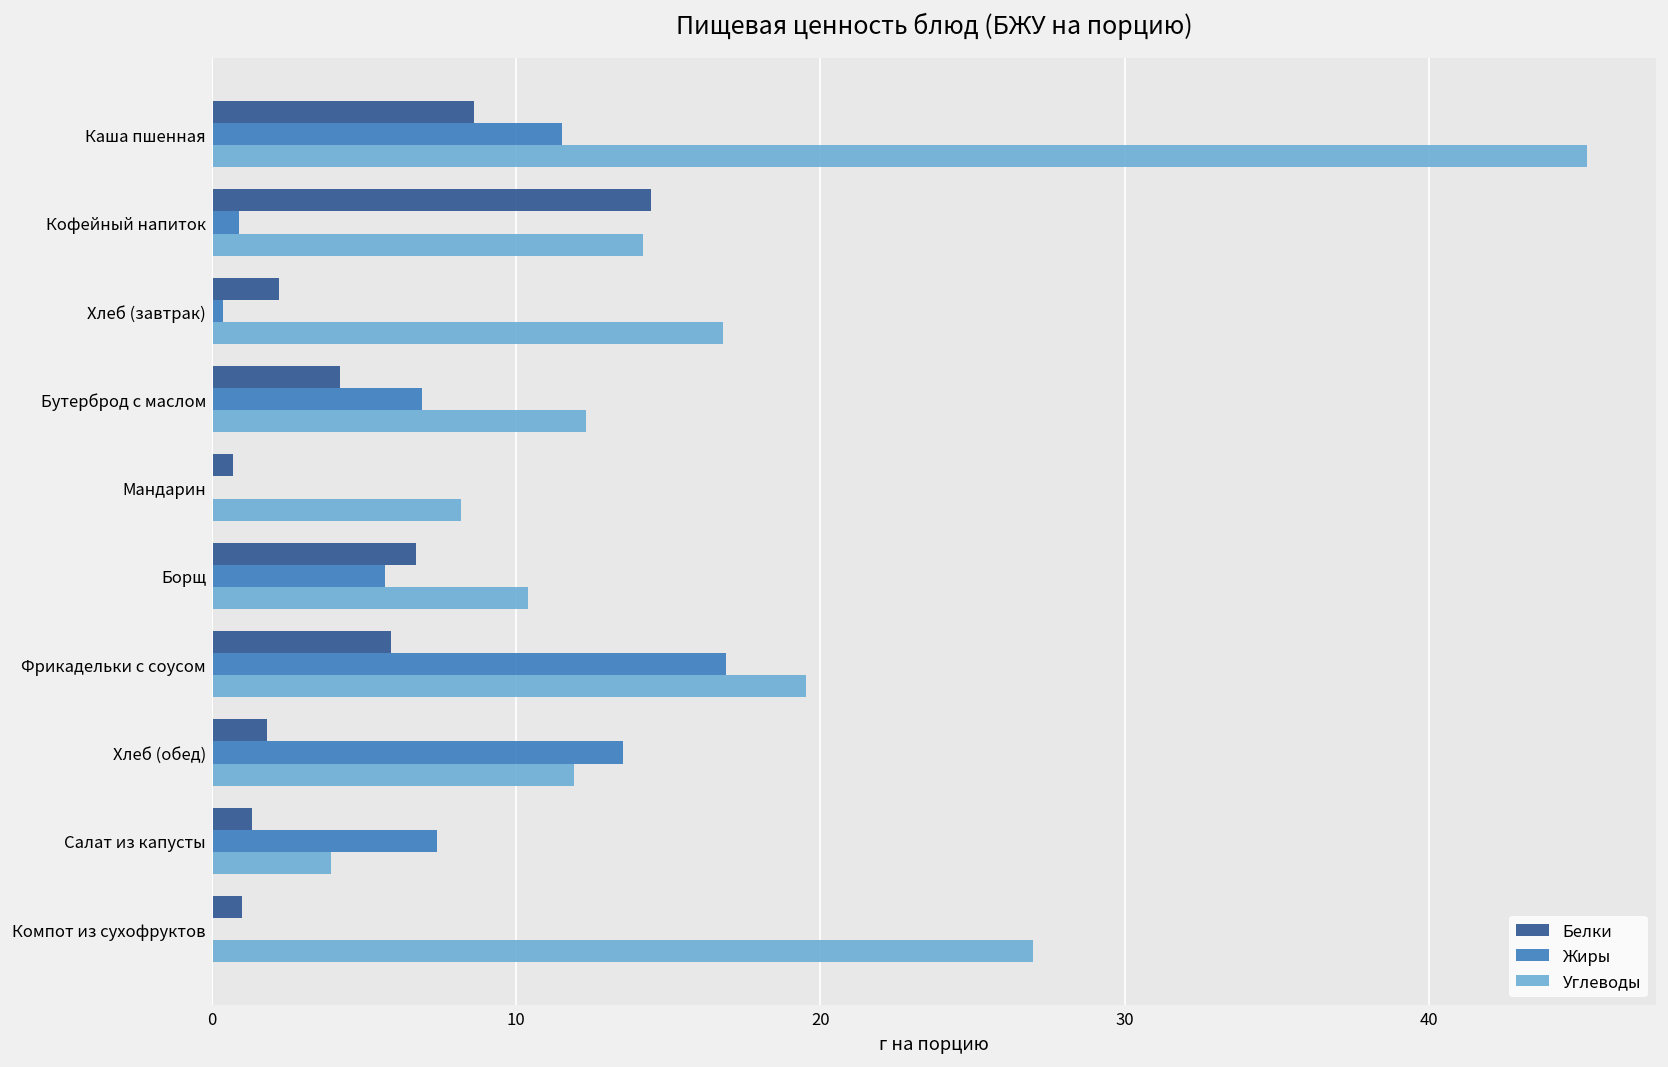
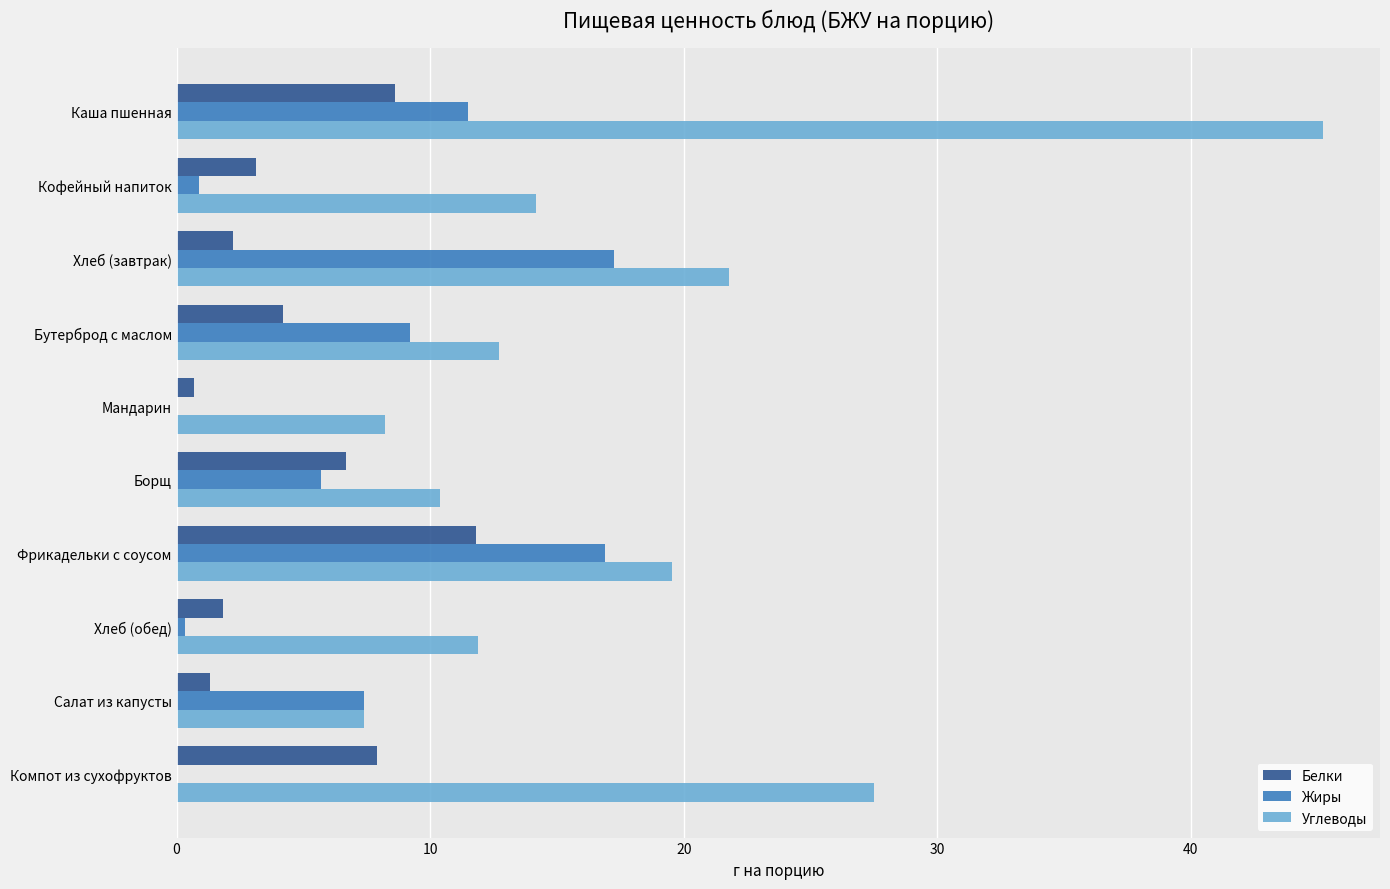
  {
    "Белки": {
      "Каша пшенная": 8.6,
-     "Кофейный напиток": 14.4,
+     "Кофейный напиток": 3.1,
      "Хлеб (завтрак)": 2.2,
      "Бутерброд с маслом": 4.2,
      "Мандарин": 0.7,
      "Борщ": 6.7,
-     "Фрикадельки с соусом": 5.9,
+     "Фрикадельки с соусом": 11.8,
      "Хлеб (обед)": 1.8,
      "Салат из капусты": 1.3,
-     "Компот из сухофруктов": 1.0
+     "Компот из сухофруктов": 7.9
    },
    "Жиры": {
      "Каша пшенная": 11.5,
      "Кофейный напиток": 0.9,
-     "Хлеб (завтрак)": 0.4,
-     "Бутерброд с маслом": 6.9,
+     "Хлеб (завтрак)": 17.3,
+     "Бутерброд с маслом": 9.2,
      "Мандарин": 0.0,
      "Борщ": 5.7,
      "Фрикадельки с соусом": 16.9,
-     "Хлеб (обед)": 13.5,
+     "Хлеб (обед)": 0.4,
      "Салат из капусты": 7.4,
      "Компот из сухофруктов": 0.0
    },
    "Углеводы": {
      "Каша пшенная": 45.2,
      "Кофейный напиток": 14.2,
-     "Хлеб (завтрак)": 16.8,
-     "Бутерброд с маслом": 12.3,
+     "Хлеб (завтрак)": 21.8,
+     "Бутерброд с маслом": 12.7,
      "Мандарин": 8.2,
      "Борщ": 10.4,
      "Фрикадельки с соусом": 19.5,
      "Хлеб (обед)": 11.9,
-     "Салат из капусты": 3.9,
-     "Компот из сухофруктов": 27.0
+     "Салат из капусты": 7.4,
+     "Компот из сухофруктов": 27.5
    }
  }
